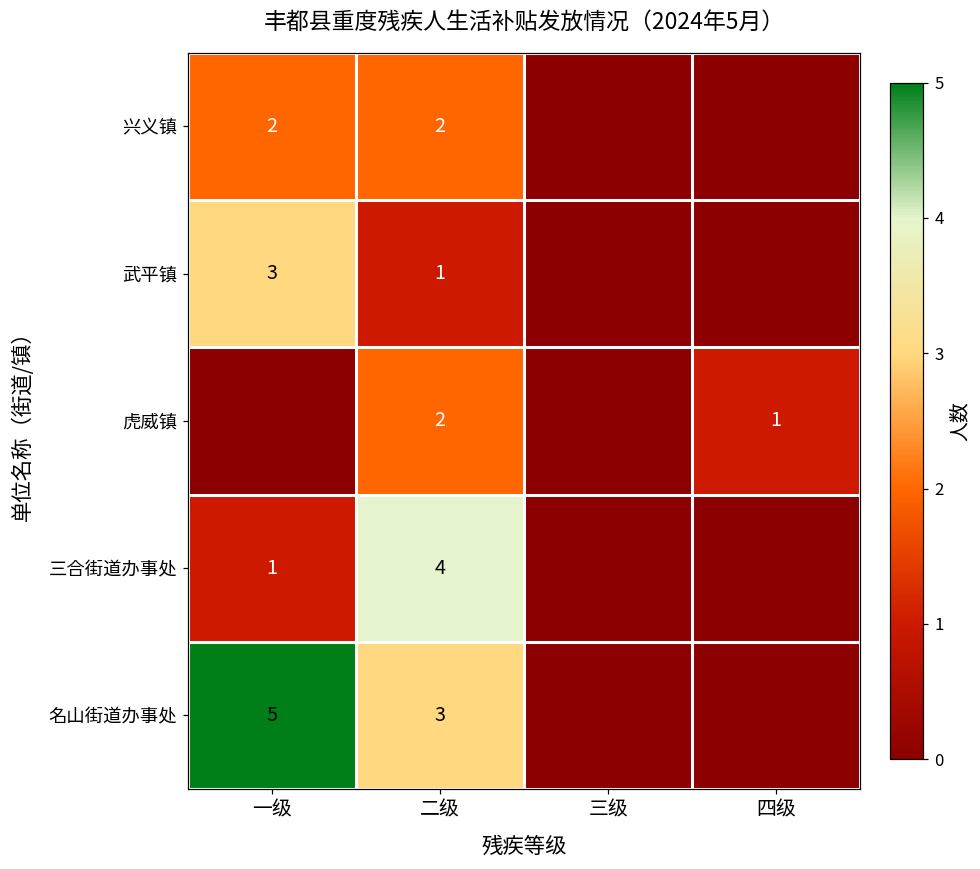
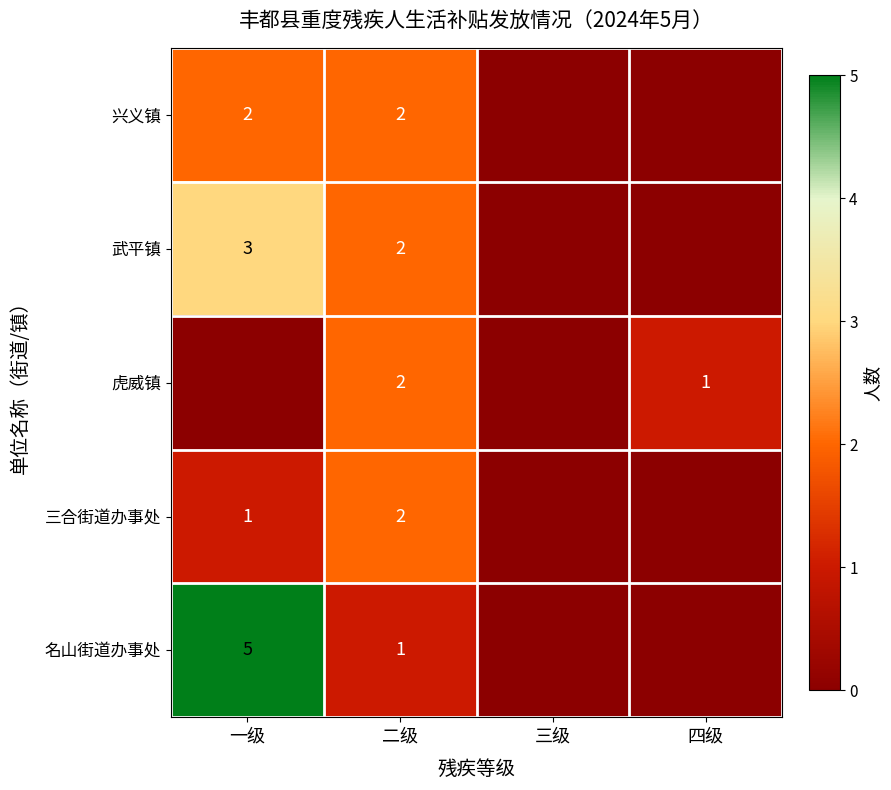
  {
    "兴义镇": {
      "一级": 2,
      "二级": 2
    },
    "武平镇": {
      "一级": 3,
-     "二级": 1
+     "二级": 2
    },
    "虎威镇": {
      "二级": 2,
      "四级": 1
    },
    "三合街道办事处": {
      "一级": 1,
-     "二级": 4
+     "二级": 2
    },
    "名山街道办事处": {
      "一级": 5,
-     "二级": 3
+     "二级": 1
    }
  }
